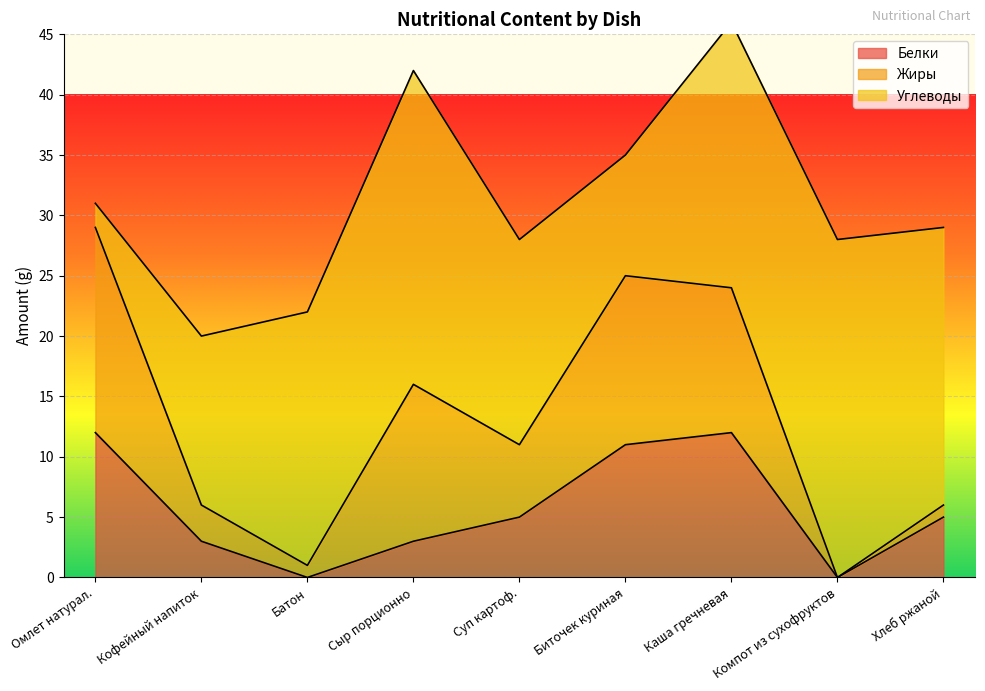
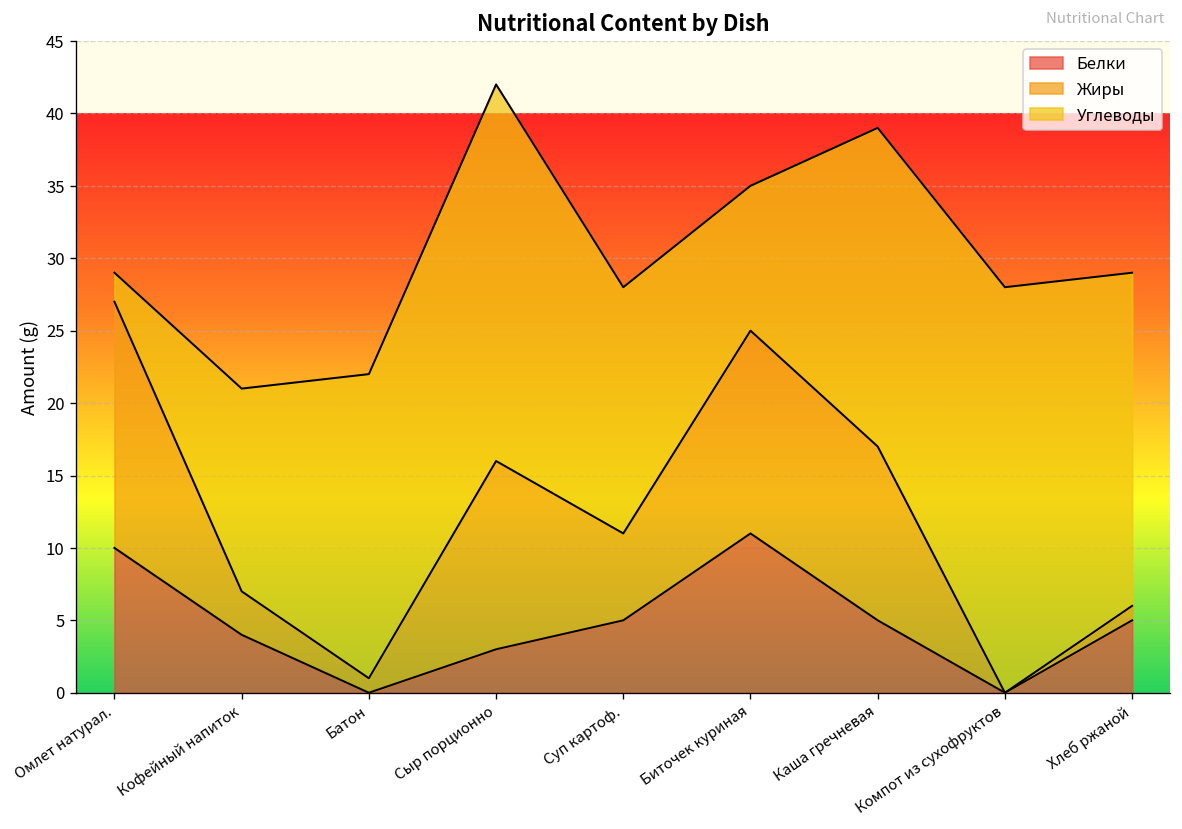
  {
    "Белки": {
-     "Омлет натурал.": 12,
-     "Кофейный напиток": 3,
+     "Омлет натурал.": 10,
+     "Кофейный напиток": 4,
      "Батон": 0,
      "Сыр порционно": 3,
      "Суп картоф.": 5,
      "Биточек куриная": 11,
-     "Каша гречневая": 12,
+     "Каша гречневая": 5,
      "Хлеб ржаной": 5
    }
  }
